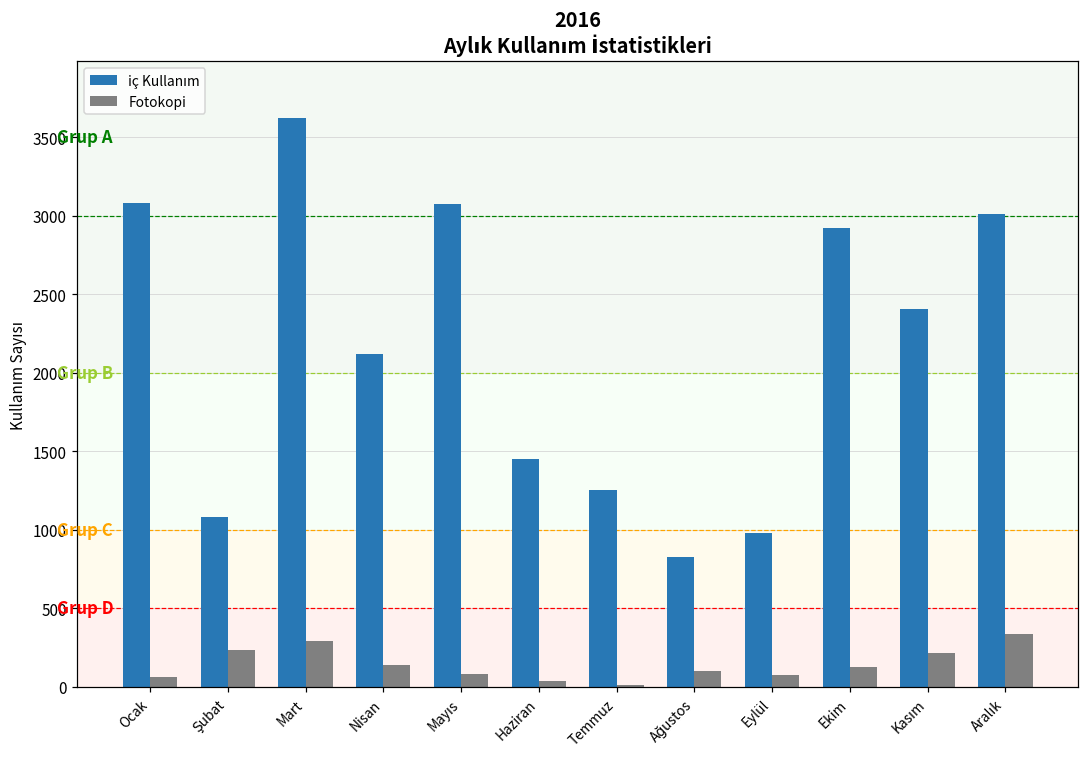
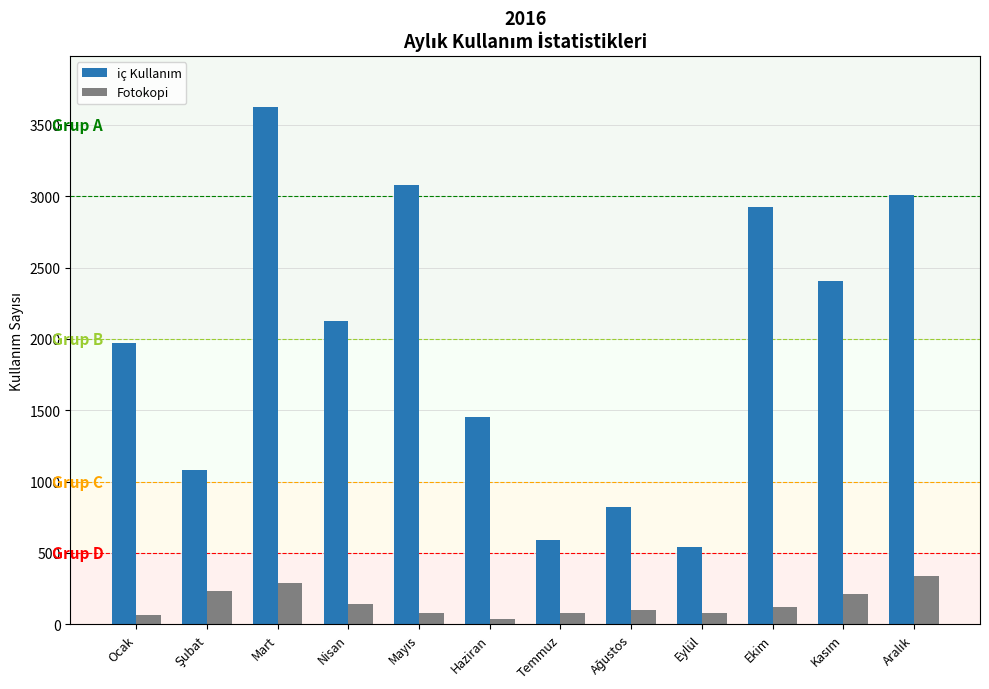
  {
    "iç Kullanım": {
-     "Ocak": 3080,
+     "Ocak": 1970,
      "Şubat": 1080,
      "Mart": 3620,
      "Nisan": 2120,
      "Mayıs": 3080,
      "Haziran": 1450,
-     "Temmuz": 1260,
+     "Temmuz": 590,
      "Ağustos": 830,
-     "Eylül": 980,
+     "Eylül": 540,
      "Ekim": 2920,
      "Kasım": 2410,
      "Aralık": 3010
    },
    "Fotokopi": {
      "Ocak": 60,
      "Şubat": 240,
      "Mart": 290,
      "Nisan": 140,
      "Mayıs": 80,
      "Haziran": 40,
-     "Temmuz": 10,
+     "Temmuz": 80,
      "Ağustos": 100,
      "Eylül": 80,
      "Ekim": 120,
      "Kasım": 210,
      "Aralık": 340
    }
  }
